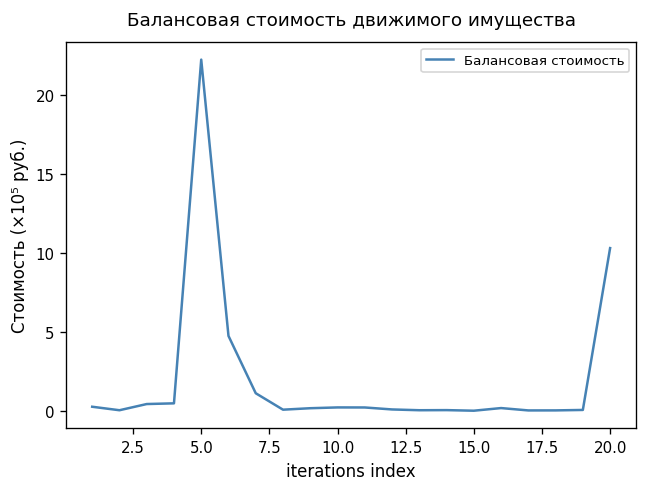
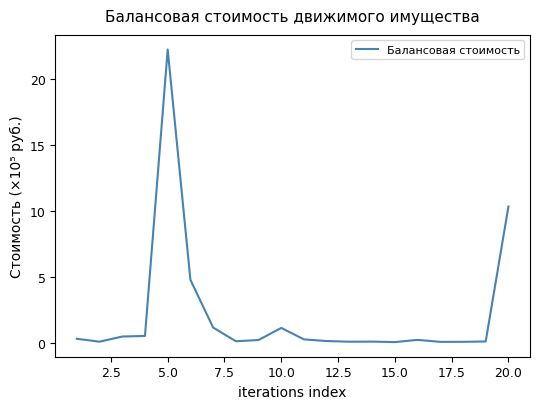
  {
    "5.0": 22.3,
-   "10.0": 0.2,
+   "10.0": 1.1,
    "15.0": 0.0,
    "20.0": 10.3
  }
